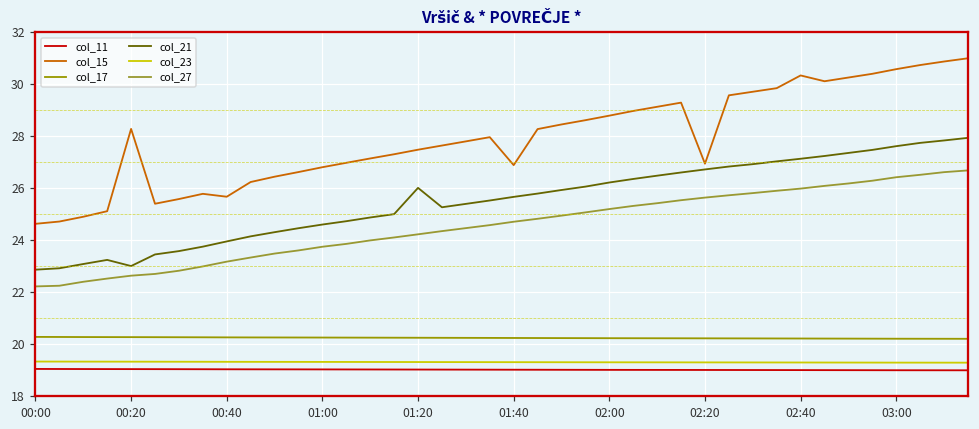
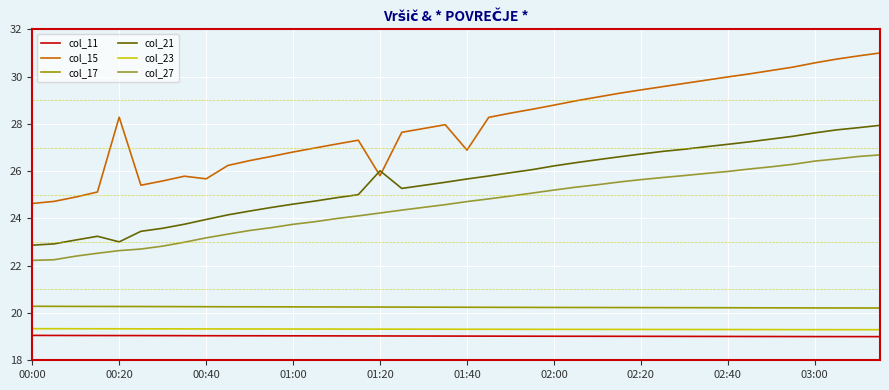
  {
    "col_11": {
      "00:00": 19.1,
      "00:20": 19.0,
      "00:40": 19.0,
      "01:00": 19.0,
      "01:20": 19.0,
      "01:40": 19.0,
      "02:00": 19.0,
      "02:20": 19.0,
      "02:40": 19.0,
      "03:00": 19.0
    },
    "col_15": {
      "00:00": 24.6,
      "00:20": 28.3,
      "00:40": 25.7,
      "01:00": 26.8,
-     "01:20": 27.5,
+     "01:20": 25.8,
      "01:40": 26.9,
      "02:00": 28.8,
-     "02:20": 26.9,
-     "02:40": 30.3,
+     "02:20": 29.4,
+     "02:40": 30.0,
      "03:00": 30.6
    },
    "col_21": {
      "00:00": 22.9,
      "00:20": 23.0,
      "00:40": 24.0,
      "01:00": 24.6,
      "01:20": 26.0,
      "01:40": 25.7,
      "02:00": 26.2,
      "02:20": 26.7,
      "02:40": 27.1,
      "03:00": 27.6
    },
    "col_23": {
      "00:00": 19.3,
      "00:20": 19.3,
      "00:40": 19.3,
      "01:00": 19.3,
      "01:20": 19.3,
      "01:40": 19.3,
      "02:00": 19.3,
      "02:20": 19.3,
      "02:40": 19.3,
      "03:00": 19.3
    }
  }
